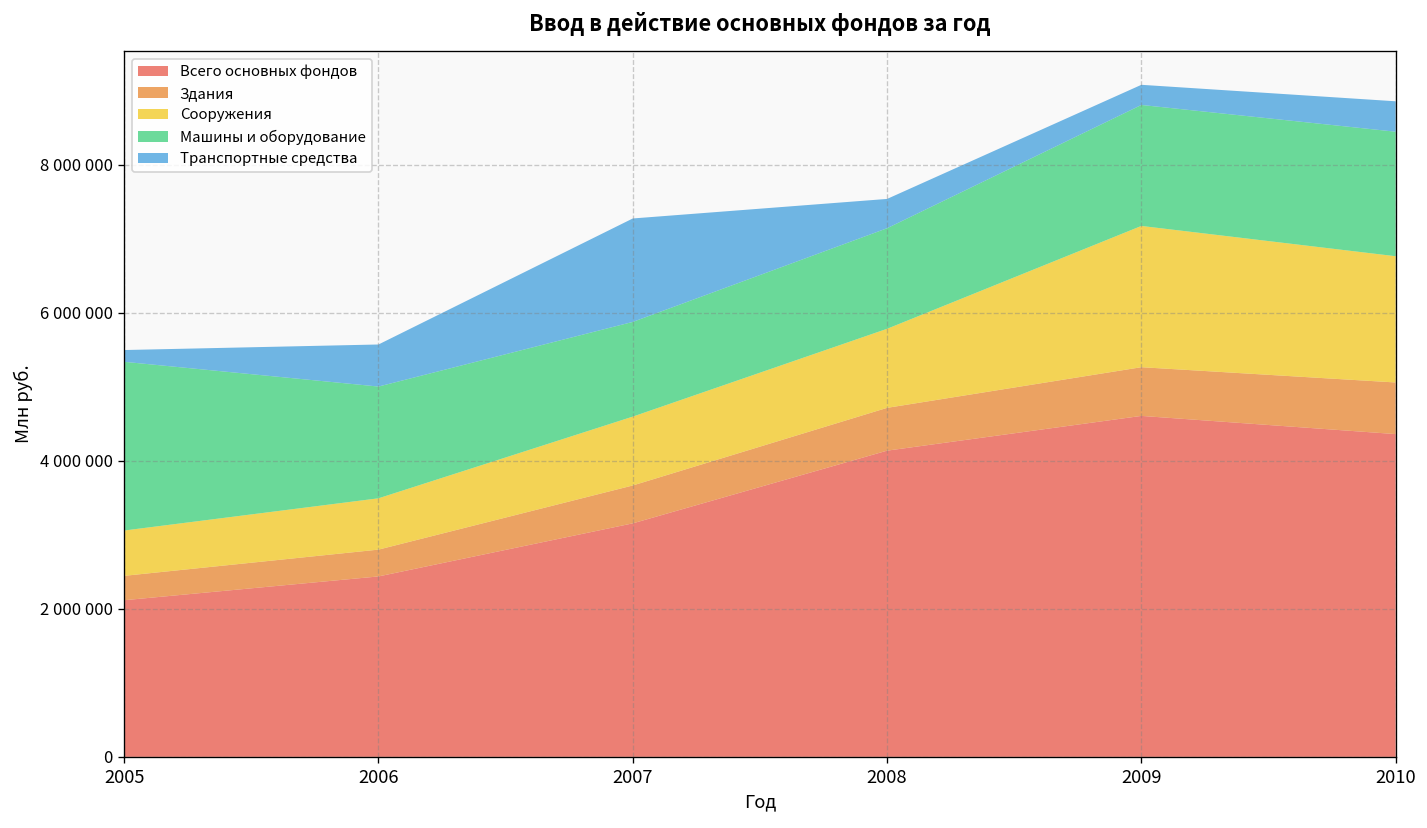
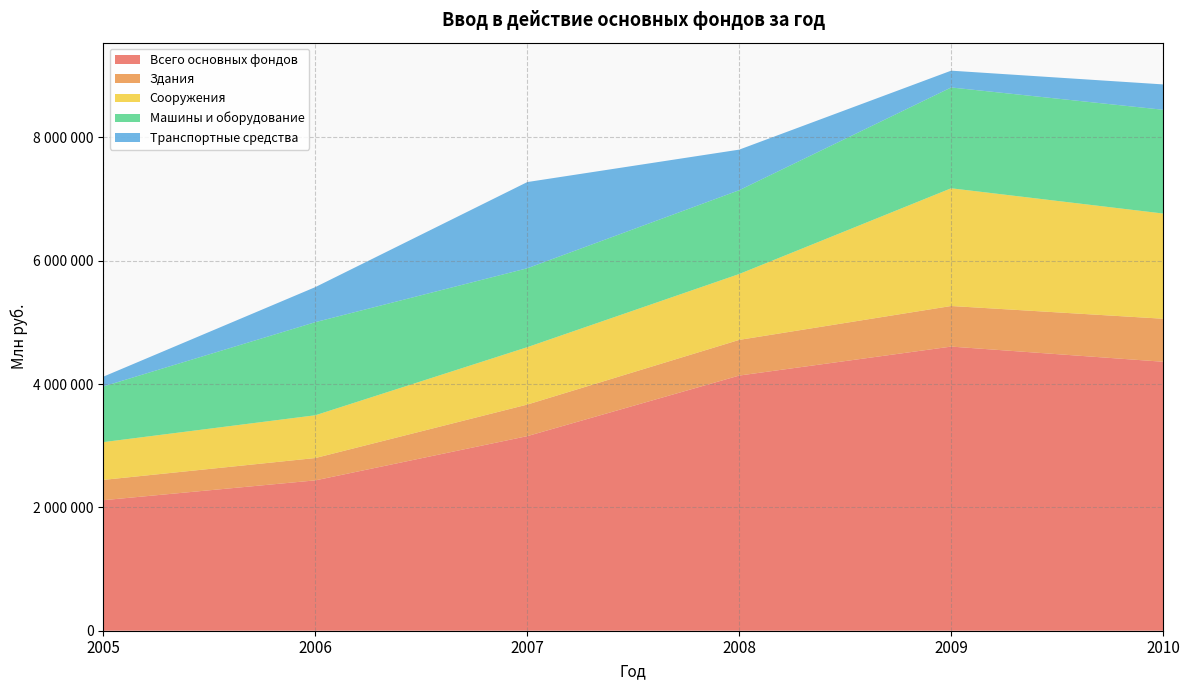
  {
    "Сооружения": {
      "2005": 600000,
      "2006": 700000,
      "2007": 900000,
      "2008": 1100000,
      "2009": 1900000,
      "2010": 1700000
    },
    "Машины и оборудование": {
-     "2005": 2300000,
+     "2005": 900000,
      "2006": 1500000,
      "2007": 1300000,
      "2008": 1400000,
      "2009": 1600000,
      "2010": 1700000
    },
    "Транспортные средства": {
      "2005": 200000,
      "2006": 600000,
      "2007": 1400000,
-     "2008": 400000,
+     "2008": 700000,
      "2009": 300000,
      "2010": 400000
    }
  }
